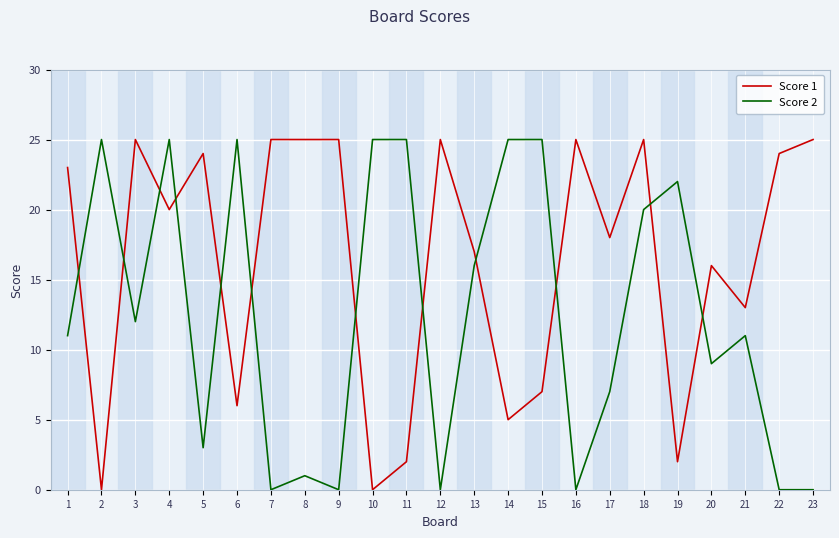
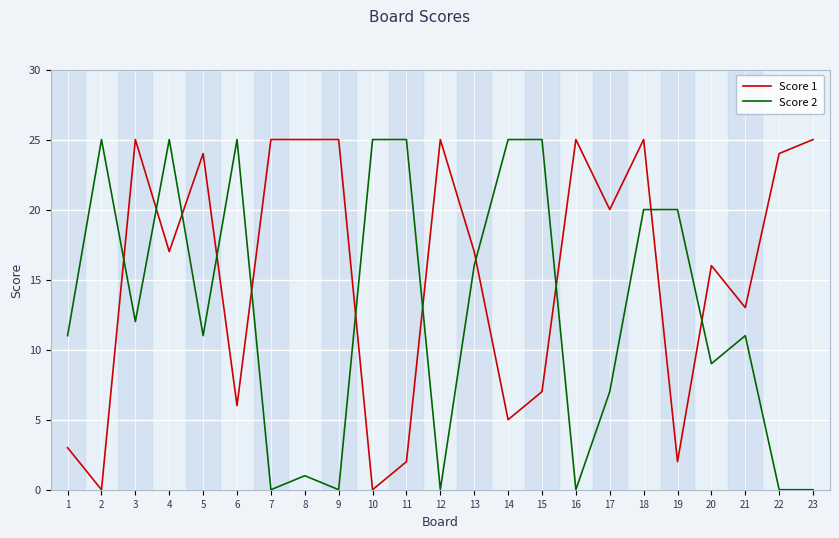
  {
    "Score 1": {
-     "1": 23,
+     "1": 3,
      "2": 0,
      "3": 25,
-     "4": 20,
+     "4": 17,
      "5": 24,
      "6": 6,
      "7": 25,
      "8": 25,
      "9": 25,
      "10": 0,
      "11": 2,
      "12": 25,
      "13": 17,
      "14": 5,
      "15": 7,
      "16": 25,
-     "17": 18,
+     "17": 20,
      "18": 25,
      "19": 2,
      "20": 16,
      "21": 13,
      "22": 24,
      "23": 25
    },
    "Score 2": {
      "1": 11,
      "2": 25,
      "3": 12,
      "4": 25,
-     "5": 3,
+     "5": 11,
      "6": 25,
      "7": 0,
      "8": 1,
      "9": 0,
      "10": 25,
      "11": 25,
      "12": 0,
      "13": 16,
      "14": 25,
      "15": 25,
      "16": 0,
      "17": 7,
      "18": 20,
-     "19": 22,
+     "19": 20,
      "20": 9,
      "21": 11,
      "22": 0,
      "23": 0
    }
  }
